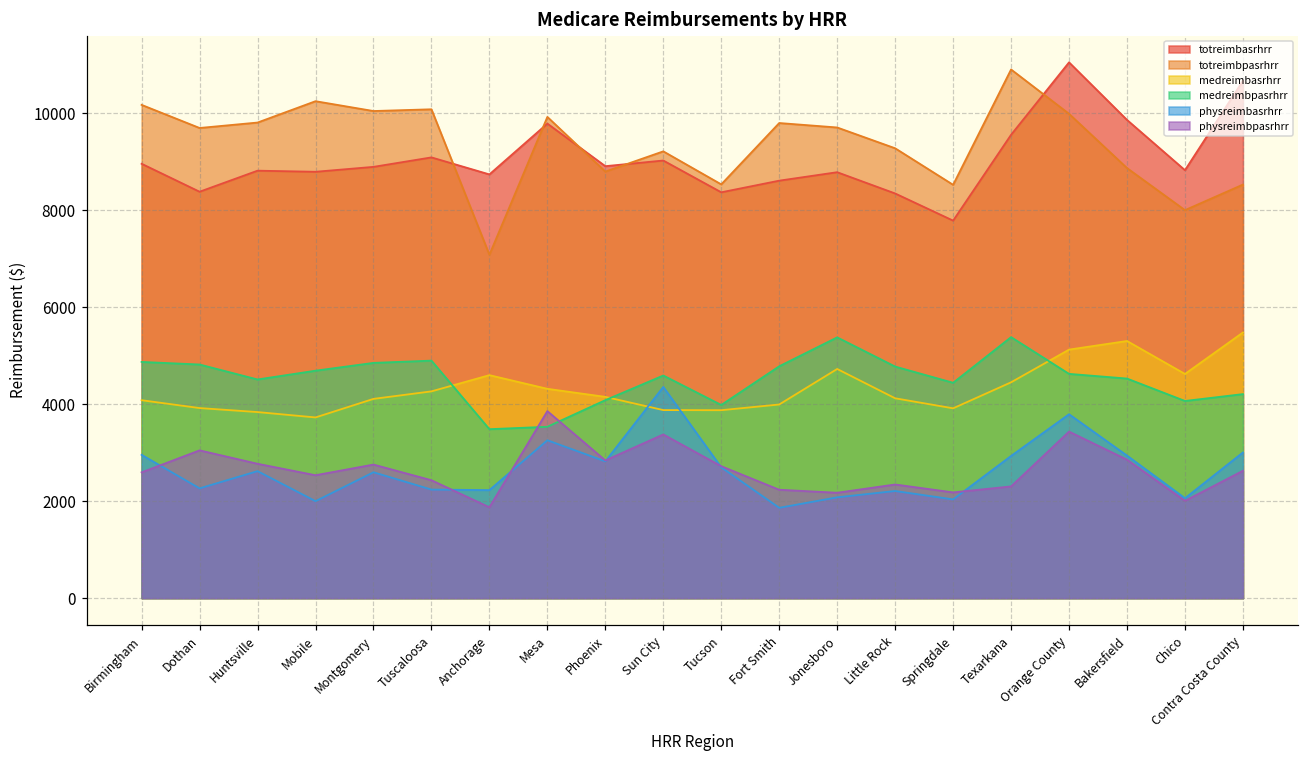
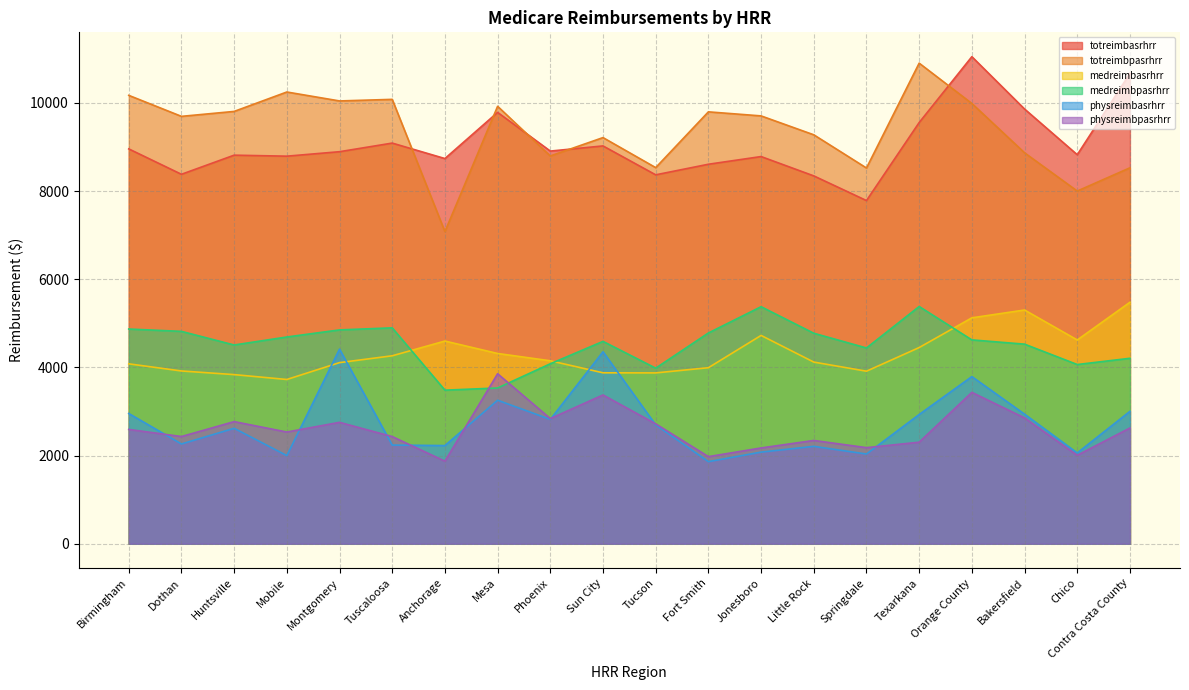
  {
    "medreimbasrhrr": {
      "Birmingham": 4100,
      "Dothan": 3900,
      "Huntsville": 3800,
      "Mobile": 3700,
      "Montgomery": 4100,
      "Tuscaloosa": 4300,
      "Anchorage": 4600,
      "Mesa": 4300,
      "Phoenix": 4100,
      "Sun City": 3900,
      "Tucson": 3900,
      "Fort Smith": 4000,
      "Jonesboro": 4700,
      "Little Rock": 4100,
      "Springdale": 3900,
      "Texarkana": 4400,
      "Orange County": 5100,
      "Bakersfield": 5300,
      "Chico": 4600,
      "Contra Costa County": 5500
    },
    "medreimbpasrhrr": {
      "Birmingham": 4900,
      "Dothan": 4800,
      "Huntsville": 4500,
      "Mobile": 4700,
      "Montgomery": 4900,
      "Tuscaloosa": 4900,
      "Anchorage": 3500,
      "Mesa": 3500,
      "Phoenix": 4100,
      "Sun City": 4600,
      "Tucson": 4000,
      "Fort Smith": 4800,
      "Jonesboro": 5400,
      "Little Rock": 4800,
      "Springdale": 4400,
      "Texarkana": 5400,
      "Orange County": 4600,
      "Bakersfield": 4500,
      "Chico": 4100,
      "Contra Costa County": 4200
    },
    "physreimbasrhrr": {
      "Birmingham": 3000,
      "Dothan": 2300,
      "Huntsville": 2600,
      "Mobile": 2000,
-     "Montgomery": 2600,
+     "Montgomery": 4400,
      "Tuscaloosa": 2200,
      "Anchorage": 2200,
      "Mesa": 3300,
      "Sun City": 4400,
      "Fort Smith": 1900,
      "Jonesboro": 2100,
      "Little Rock": 2200,
      "Springdale": 2000,
      "Texarkana": 2900,
      "Orange County": 3800,
      "Bakersfield": 2900,
      "Contra Costa County": 3000
    },
    "physreimbpasrhrr": {
      "Birmingham": 2600,
-     "Dothan": 3000,
+     "Dothan": 2400,
      "Huntsville": 2800,
      "Mobile": 2500,
      "Montgomery": 2800,
      "Tuscaloosa": 2400,
      "Anchorage": 1900,
      "Mesa": 3900,
      "Sun City": 3400,
-     "Fort Smith": 2200,
+     "Fort Smith": 2000,
      "Jonesboro": 2200,
      "Little Rock": 2300,
      "Springdale": 2200,
      "Texarkana": 2300,
      "Orange County": 3400,
      "Bakersfield": 2900,
      "Contra Costa County": 2600
    }
  }
